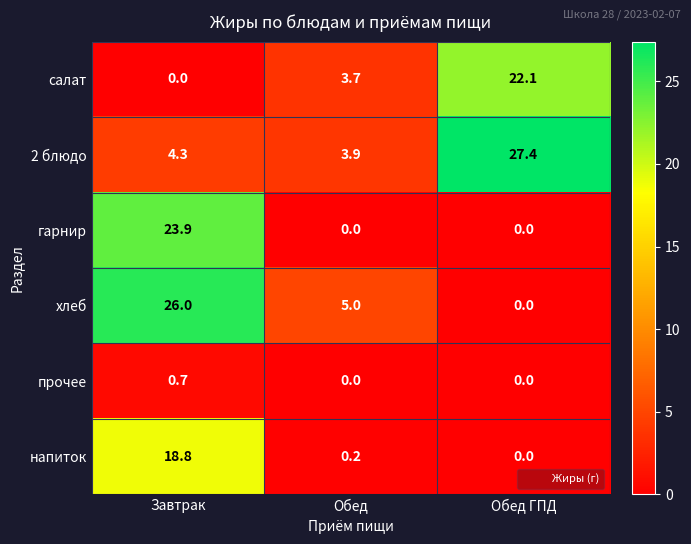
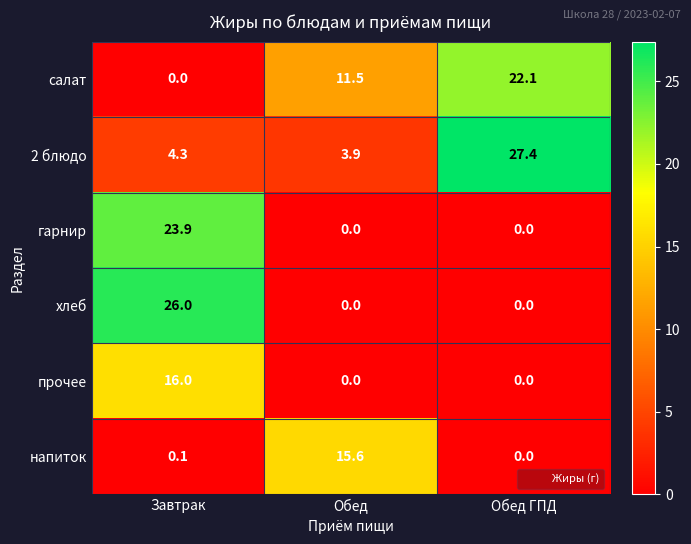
  {
    "салат": {
      "Завтрак": 0.0,
-     "Обед": 3.7,
+     "Обед": 11.5,
      "Обед ГПД": 22.1
    },
    "2 блюдо": {
      "Завтрак": 4.3,
      "Обед": 3.9,
      "Обед ГПД": 27.4
    },
    "гарнир": {
      "Завтрак": 23.9,
      "Обед": 0.0,
      "Обед ГПД": 0.0
    },
    "хлеб": {
      "Завтрак": 26.0,
-     "Обед": 5.0,
+     "Обед": 0.0,
      "Обед ГПД": 0.0
    },
    "прочее": {
-     "Завтрак": 0.7,
+     "Завтрак": 16.0,
      "Обед": 0.0,
      "Обед ГПД": 0.0
    },
    "напиток": {
-     "Завтрак": 18.8,
-     "Обед": 0.2,
+     "Завтрак": 0.1,
+     "Обед": 15.6,
      "Обед ГПД": 0.0
    }
  }
